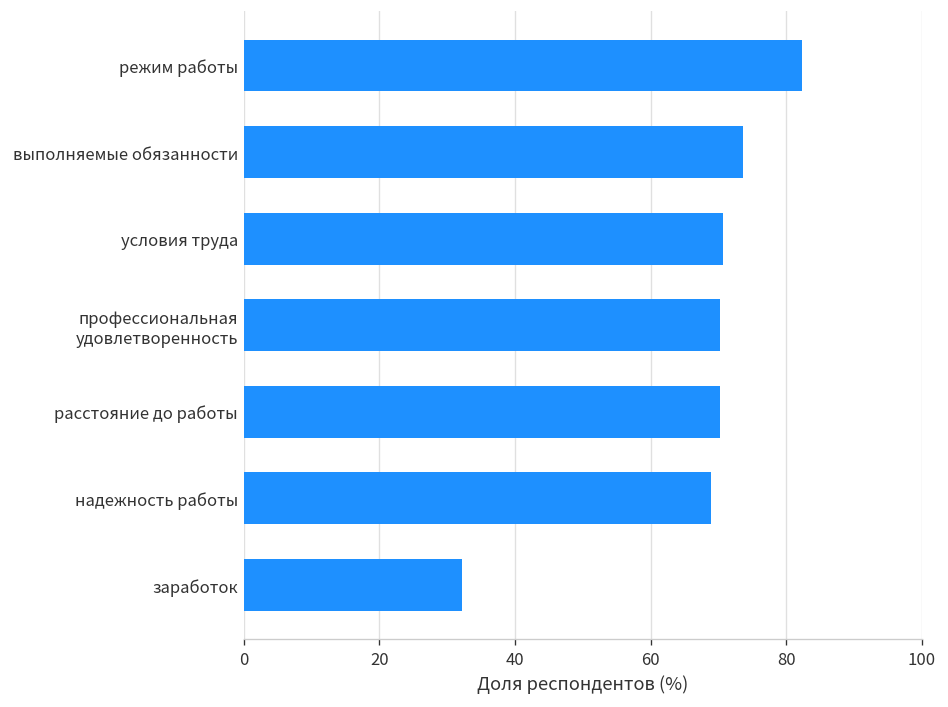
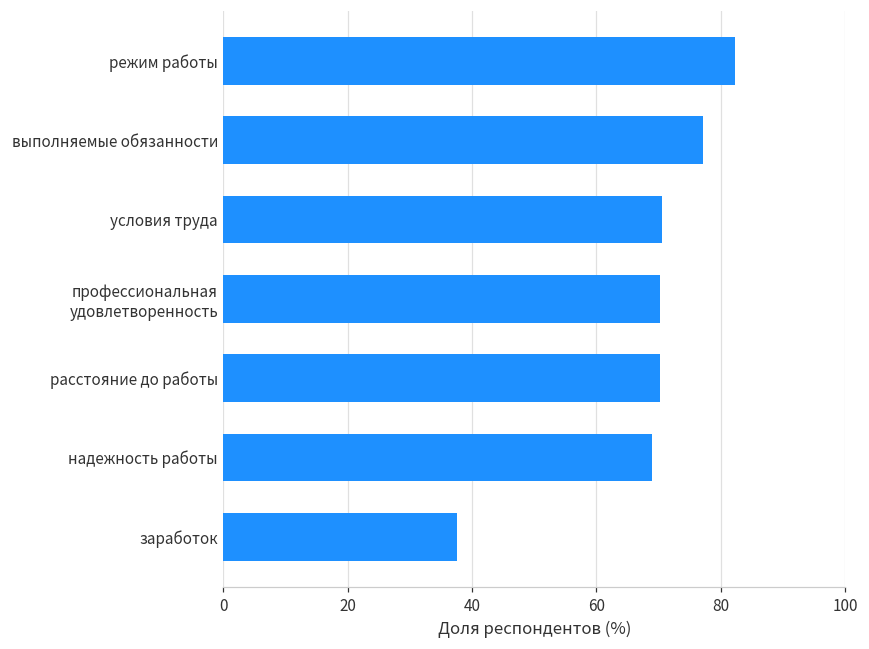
  {
    "режим работы": 82,
-   "выполняемые обязанности": 74,
+   "выполняемые обязанности": 77,
    "условия труда": 71,
    "профессиональная удовлетворенность": 70,
    "расстояние до работы": 70,
    "надежность работы": 69,
-   "заработок": 32
+   "заработок": 38
  }
